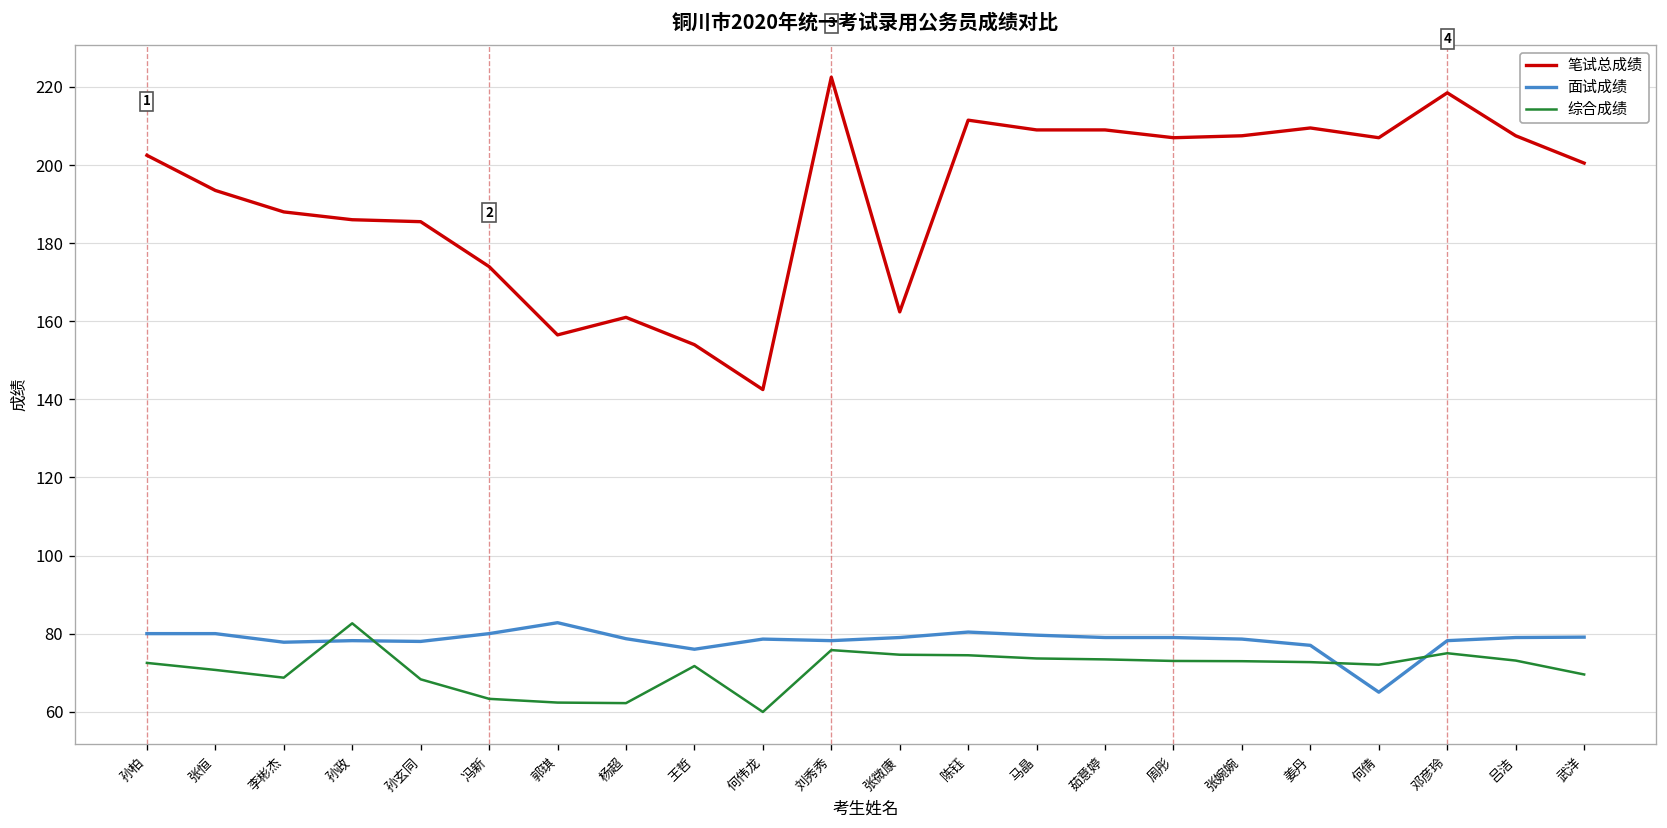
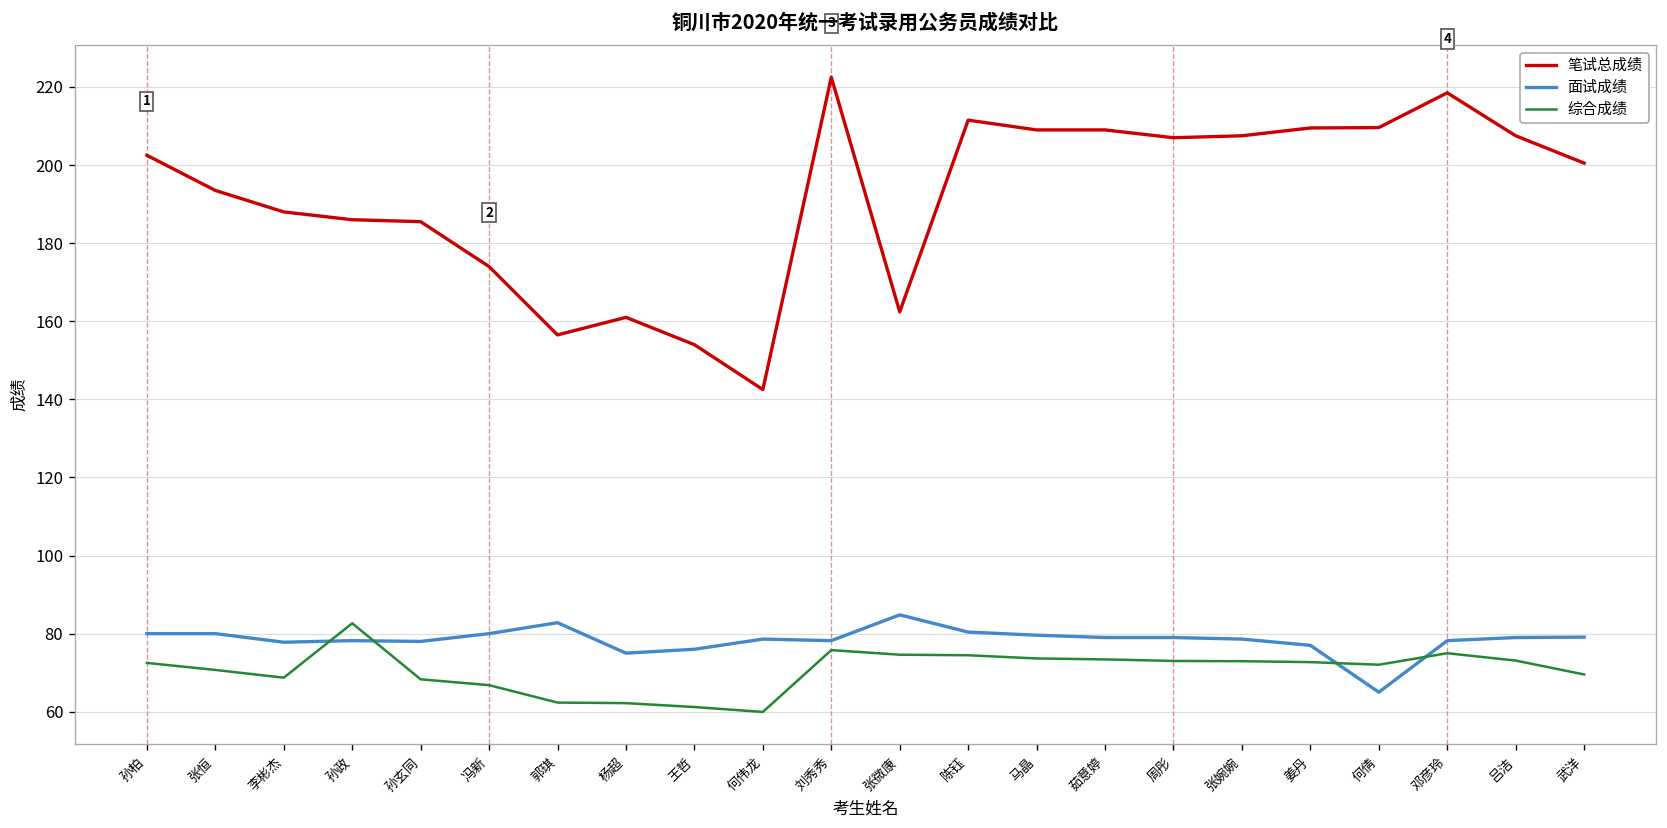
  {
    "笔试总成绩": {
      "孙柏": 203,
      "张恒": 194,
      "李彬杰": 188,
      "孙政": 186,
      "孙玄同": 186,
      "冯新": 174,
      "郭琪": 157,
      "杨超": 161,
      "王哲": 154,
      "何伟龙": 143,
      "刘秀秀": 223,
      "张微康": 162,
      "陈钰": 212,
      "马晶": 209,
      "茹意婷": 209,
      "周彤": 207,
      "张婉婉": 208,
      "姜丹": 210,
-     "何倩": 207,
+     "何倩": 210,
      "邓彦玲": 219,
      "吕洁": 208,
      "武洋": 201
    },
    "面试成绩": {
      "孙柏": 80,
      "张恒": 80,
      "李彬杰": 78,
      "孙政": 78,
      "孙玄同": 78,
      "冯新": 80,
      "郭琪": 83,
-     "杨超": 79,
+     "杨超": 75,
      "王哲": 76,
      "何伟龙": 79,
      "刘秀秀": 78,
-     "张微康": 79,
+     "张微康": 85,
      "陈钰": 80,
      "马晶": 80,
      "茹意婷": 79,
      "周彤": 79,
      "张婉婉": 79,
      "姜丹": 77,
      "何倩": 65,
      "邓彦玲": 78,
      "吕洁": 79,
      "武洋": 79
    },
    "综合成绩": {
      "孙柏": 73,
      "张恒": 71,
      "李彬杰": 69,
      "孙政": 83,
      "孙玄同": 68,
-     "冯新": 63,
+     "冯新": 67,
      "郭琪": 62,
      "杨超": 62,
-     "王哲": 72,
+     "王哲": 61,
      "何伟龙": 60,
      "刘秀秀": 76,
      "张微康": 75,
      "陈钰": 74,
      "马晶": 74,
      "茹意婷": 73,
      "周彤": 73,
      "张婉婉": 73,
      "姜丹": 73,
      "何倩": 72,
      "邓彦玲": 75,
      "吕洁": 73,
      "武洋": 70
    }
  }
